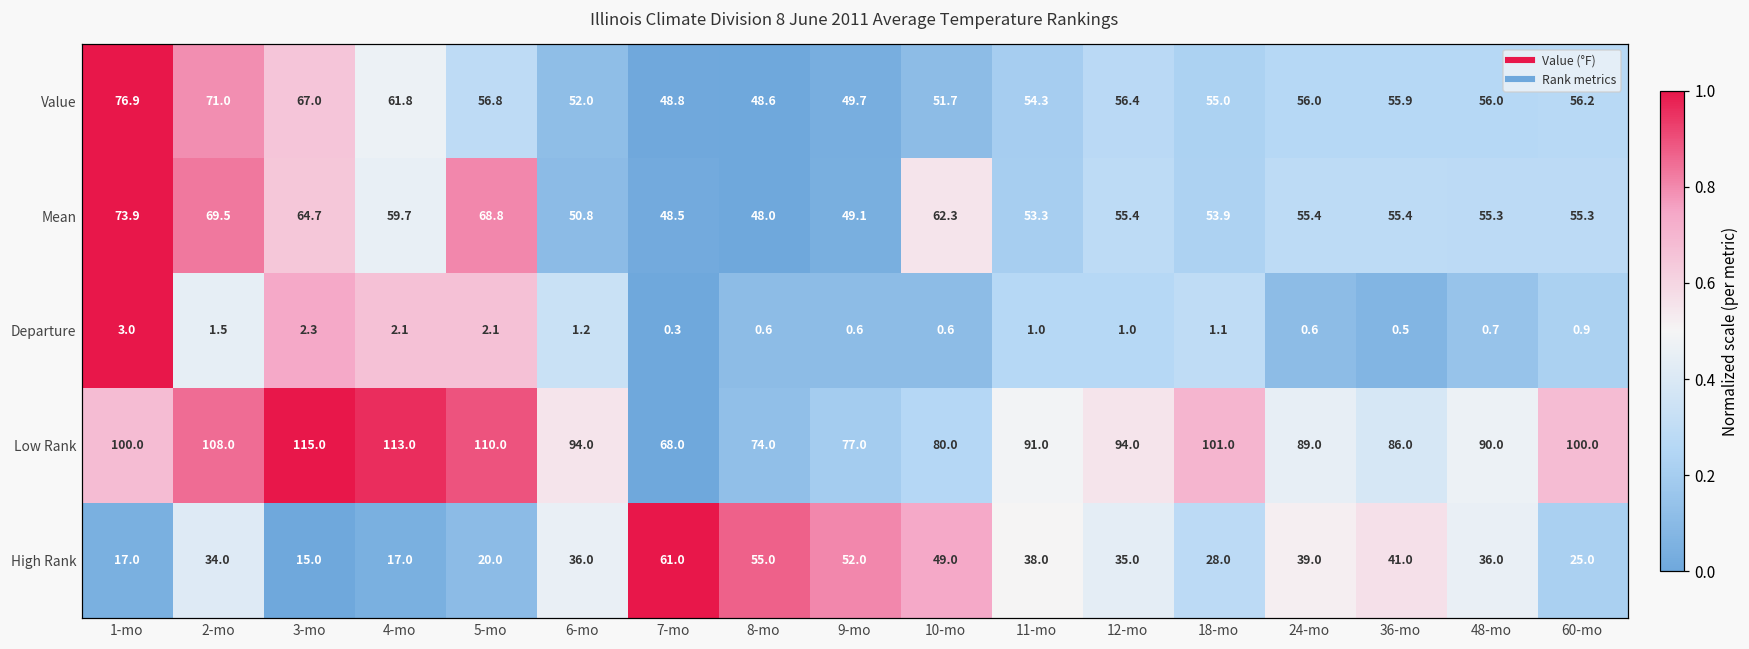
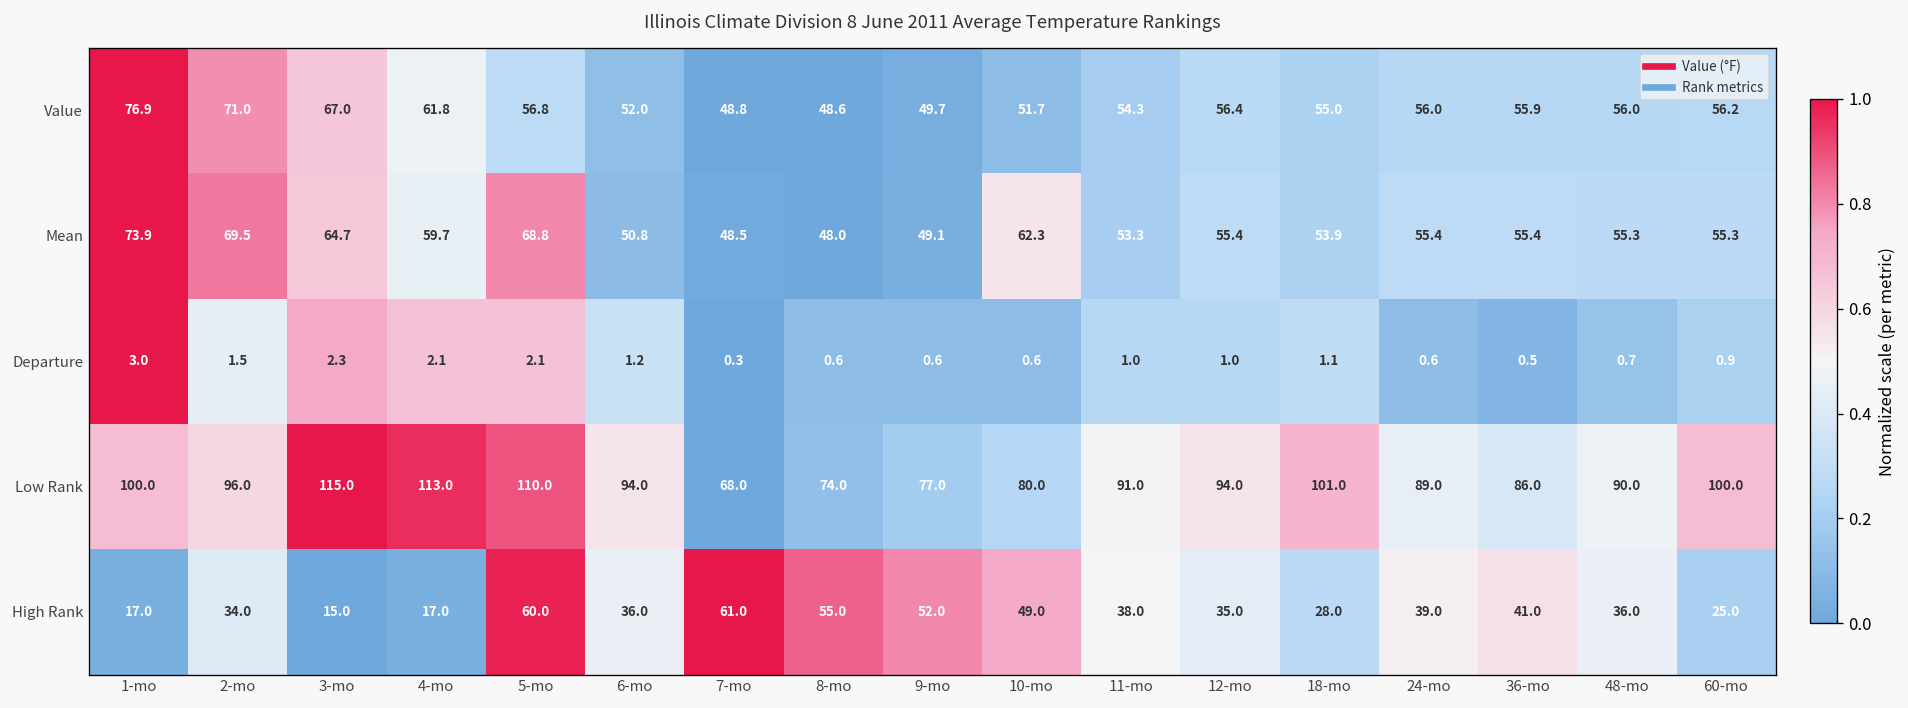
  {
    "Value": {
      "1-mo": 76.9,
      "2-mo": 71.0,
      "3-mo": 67.0,
      "4-mo": 61.8,
      "5-mo": 56.8,
      "6-mo": 52.0,
      "7-mo": 48.8,
      "8-mo": 48.6,
      "9-mo": 49.7,
      "10-mo": 51.7,
      "11-mo": 54.3,
      "12-mo": 56.4,
      "18-mo": 55.0,
      "24-mo": 56.0,
      "36-mo": 55.9,
      "48-mo": 56.0,
      "60-mo": 56.2
    },
    "Mean": {
      "1-mo": 73.9,
      "2-mo": 69.5,
      "3-mo": 64.7,
      "4-mo": 59.7,
      "5-mo": 68.8,
      "6-mo": 50.8,
      "7-mo": 48.5,
      "8-mo": 48.0,
      "9-mo": 49.1,
      "10-mo": 62.3,
      "11-mo": 53.3,
      "12-mo": 55.4,
      "18-mo": 53.9,
      "24-mo": 55.4,
      "36-mo": 55.4,
      "48-mo": 55.3,
      "60-mo": 55.3
    },
    "Departure": {
      "1-mo": 3.0,
      "2-mo": 1.5,
      "3-mo": 2.3,
      "4-mo": 2.1,
      "5-mo": 2.1,
      "6-mo": 1.2,
      "7-mo": 0.3,
      "8-mo": 0.6,
      "9-mo": 0.6,
      "10-mo": 0.6,
      "11-mo": 1.0,
      "12-mo": 1.0,
      "18-mo": 1.1,
      "24-mo": 0.6,
      "36-mo": 0.5,
      "48-mo": 0.7,
      "60-mo": 0.9
    },
    "Low Rank": {
      "1-mo": 100.0,
-     "2-mo": 108.0,
+     "2-mo": 96.0,
      "3-mo": 115.0,
      "4-mo": 113.0,
      "5-mo": 110.0,
      "6-mo": 94.0,
      "7-mo": 68.0,
      "8-mo": 74.0,
      "9-mo": 77.0,
      "10-mo": 80.0,
      "11-mo": 91.0,
      "12-mo": 94.0,
      "18-mo": 101.0,
      "24-mo": 89.0,
      "36-mo": 86.0,
      "48-mo": 90.0,
      "60-mo": 100.0
    },
    "High Rank": {
      "1-mo": 17.0,
      "2-mo": 34.0,
      "3-mo": 15.0,
      "4-mo": 17.0,
-     "5-mo": 20.0,
+     "5-mo": 60.0,
      "6-mo": 36.0,
      "7-mo": 61.0,
      "8-mo": 55.0,
      "9-mo": 52.0,
      "10-mo": 49.0,
      "11-mo": 38.0,
      "12-mo": 35.0,
      "18-mo": 28.0,
      "24-mo": 39.0,
      "36-mo": 41.0,
      "48-mo": 36.0,
      "60-mo": 25.0
    }
  }
